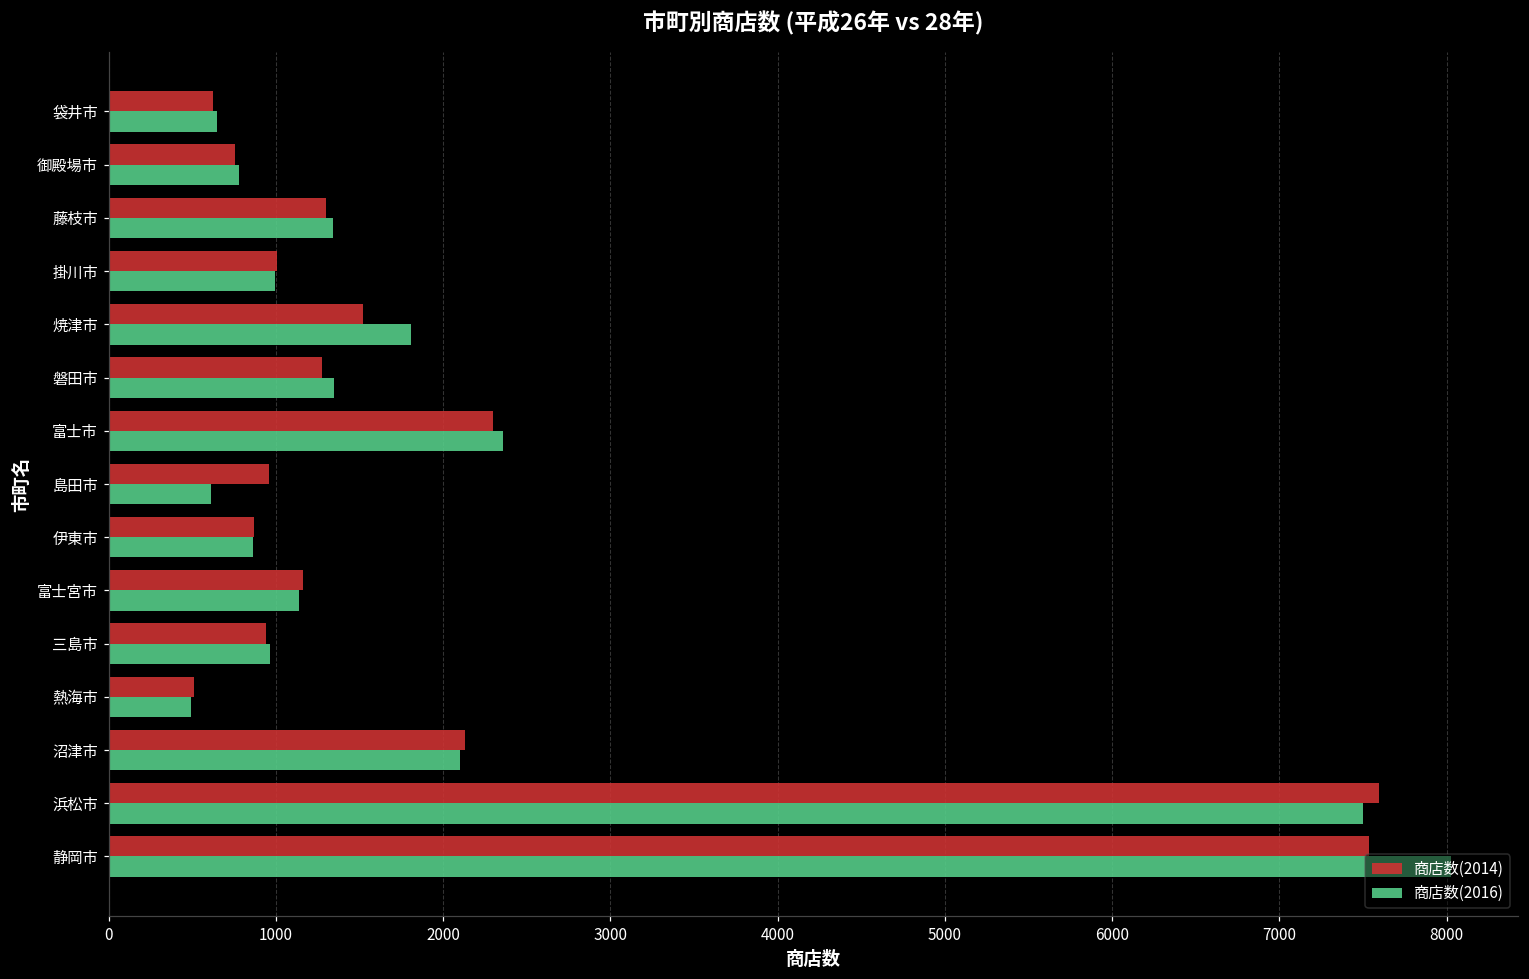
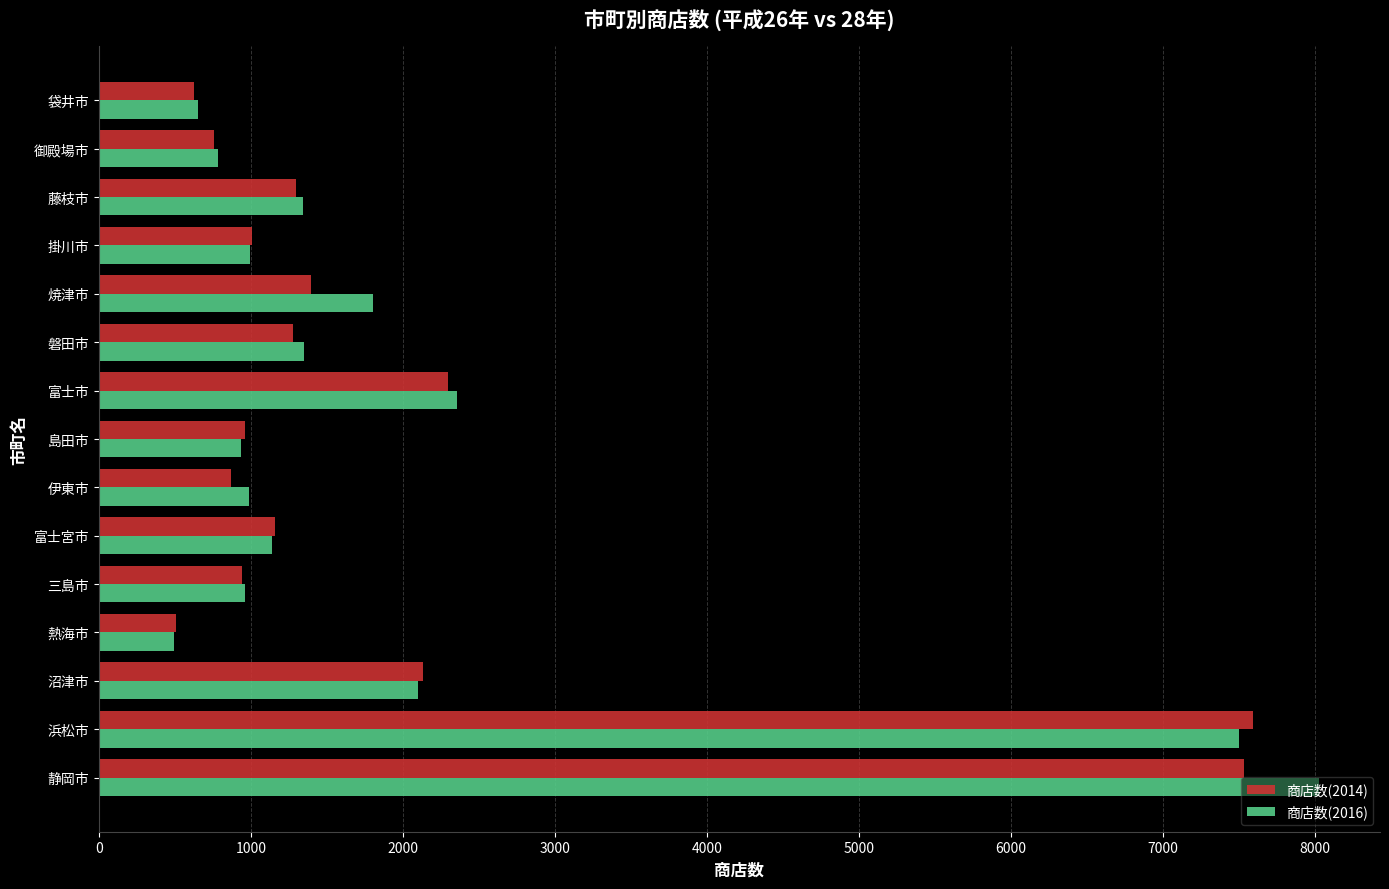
  {
    "商店数(2014)": {
      "袋井市": 630,
      "御殿場市": 760,
      "藤枝市": 1300,
      "掛川市": 1010,
-     "焼津市": 1520,
+     "焼津市": 1400,
      "磐田市": 1280,
      "富士市": 2300,
      "島田市": 960,
      "伊東市": 870,
      "富士宮市": 1160,
      "三島市": 940,
      "熱海市": 510,
      "沼津市": 2130,
      "浜松市": 7590,
      "静岡市": 7540
    },
    "商店数(2016)": {
      "袋井市": 650,
      "御殿場市": 780,
      "藤枝市": 1340,
      "掛川市": 1000,
      "焼津市": 1810,
      "磐田市": 1350,
      "富士市": 2360,
-     "島田市": 610,
-     "伊東市": 860,
+     "島田市": 940,
+     "伊東市": 990,
      "富士宮市": 1140,
      "三島市": 960,
      "熱海市": 490,
      "沼津市": 2100,
      "浜松市": 7500
    }
  }
